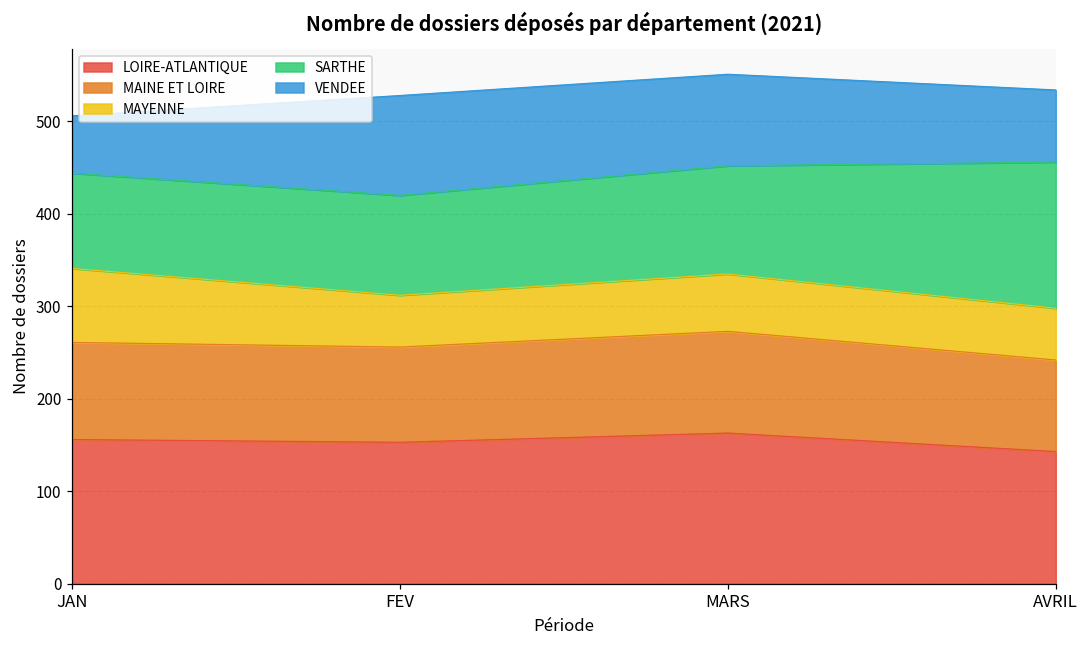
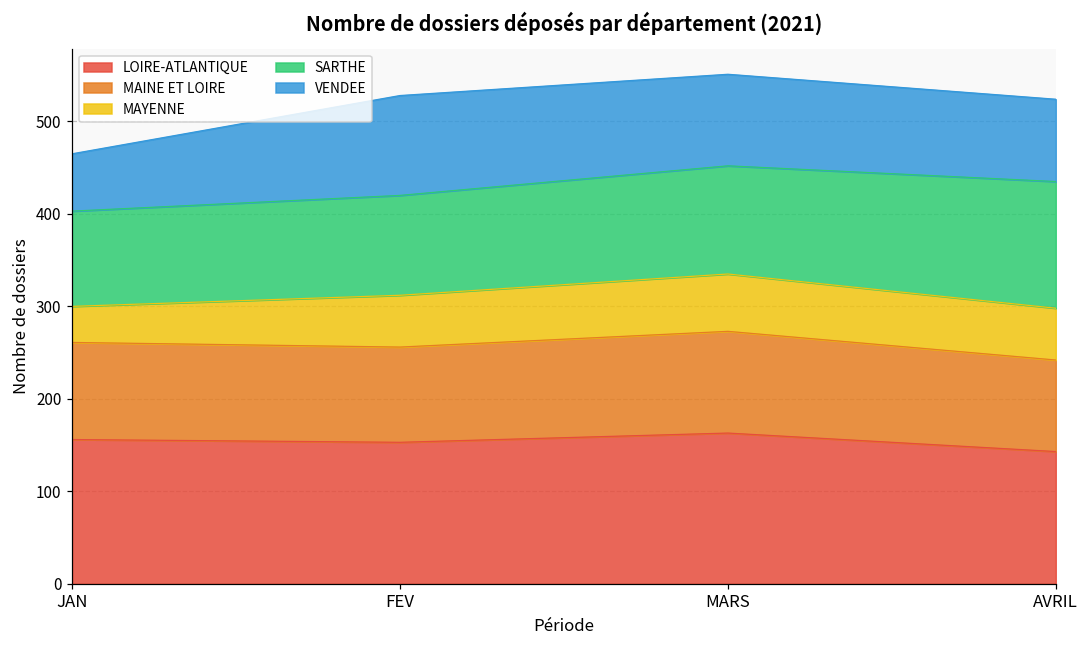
  {
    "MAYENNE": {
-     "JAN": 80,
+     "JAN": 40,
      "FEV": 60,
      "MARS": 60,
      "AVRIL": 60
    },
    "SARTHE": {
      "JAN": 100,
      "FEV": 110,
      "MARS": 120,
-     "AVRIL": 160
+     "AVRIL": 140
    },
    "VENDEE": {
      "JAN": 60,
      "FEV": 110,
      "MARS": 100,
-     "AVRIL": 80
+     "AVRIL": 90
    }
  }
